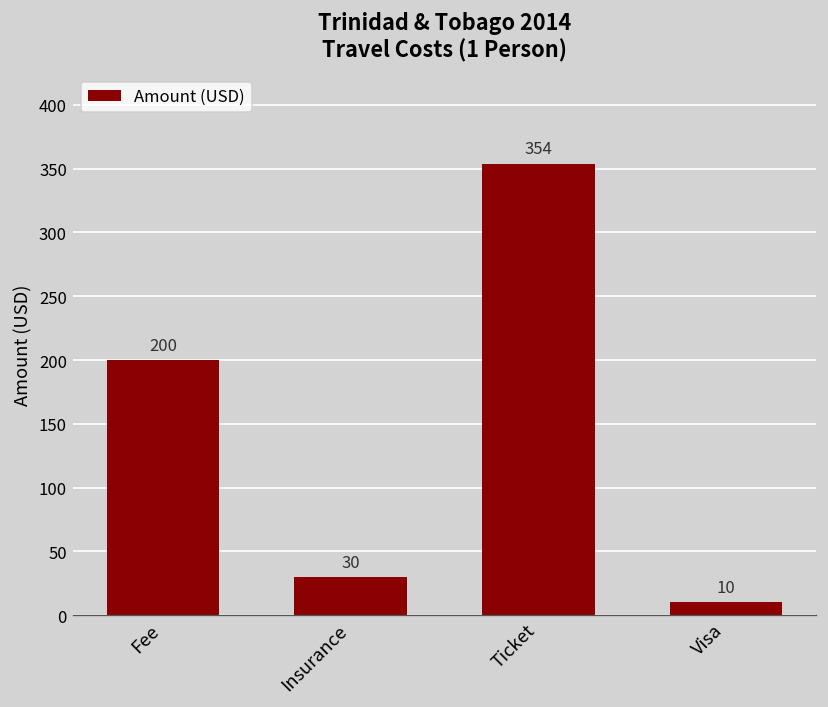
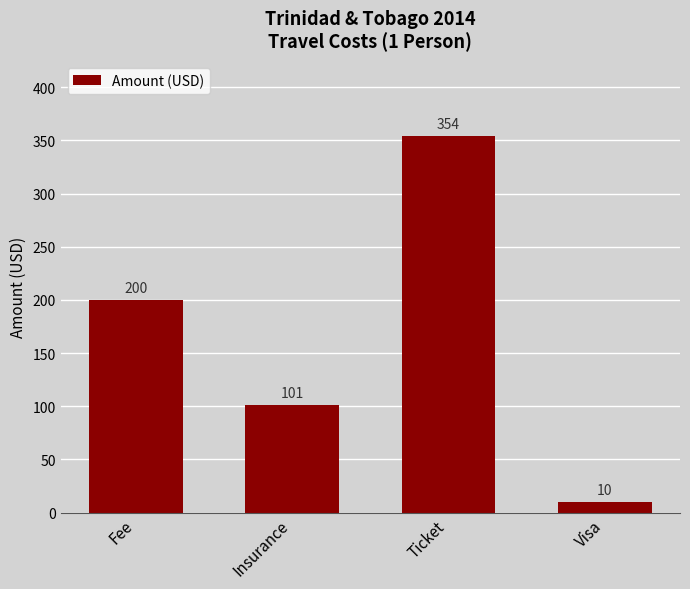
  {
    "Fee": 200,
-   "Insurance": 30,
+   "Insurance": 101,
    "Ticket": 354,
    "Visa": 10
  }
